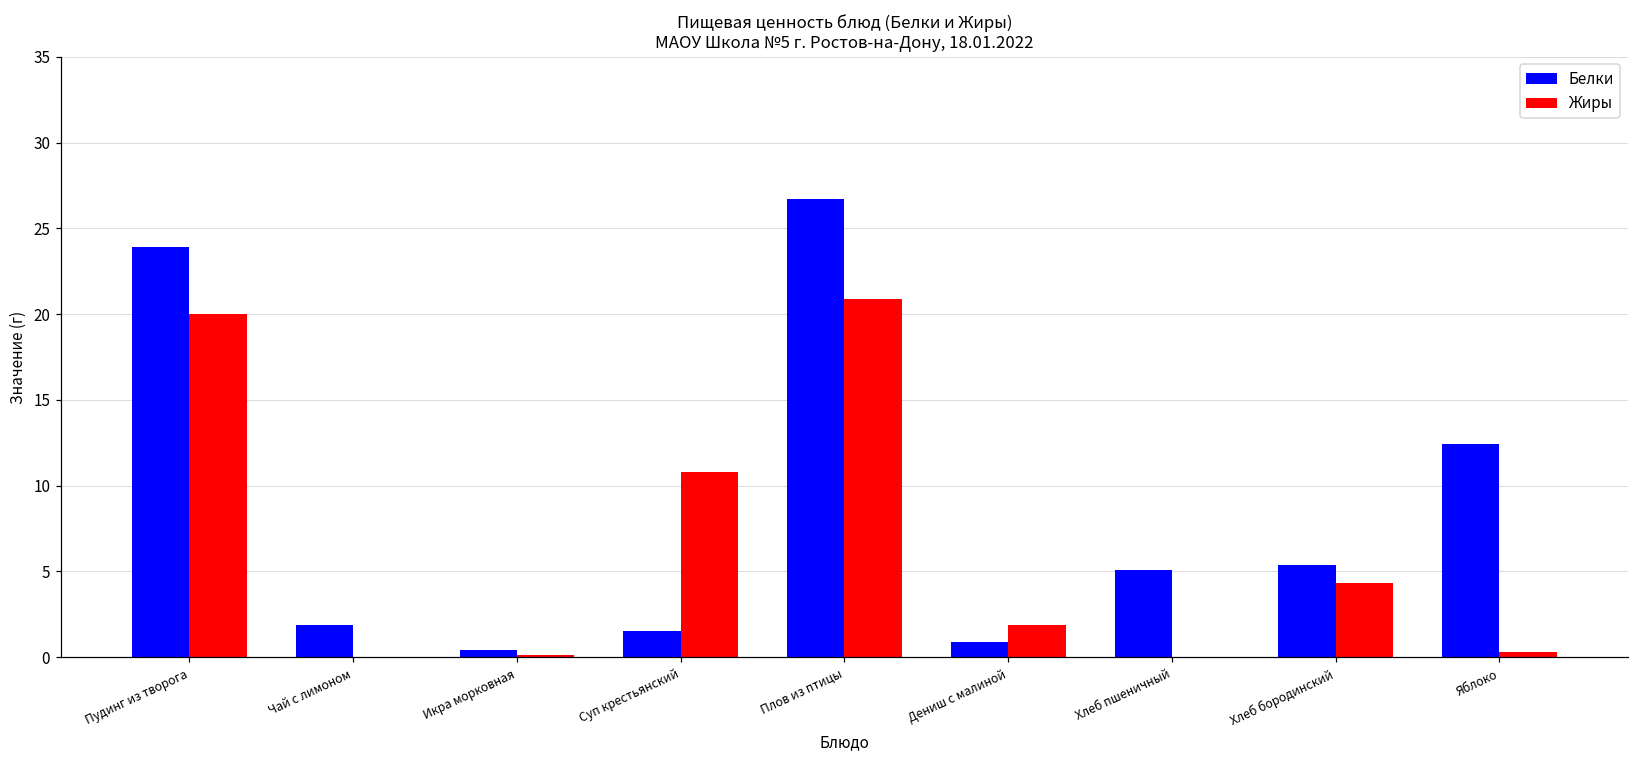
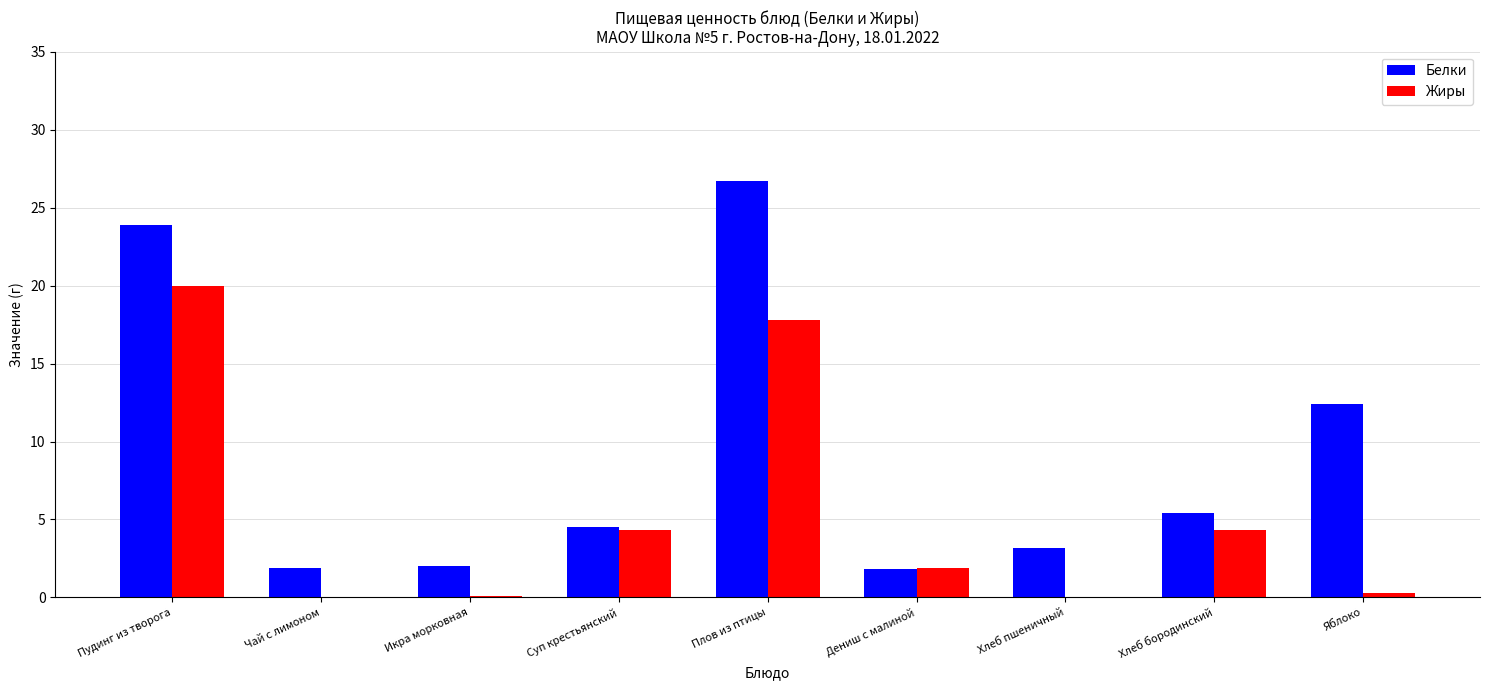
  {
    "Белки": {
      "Пудинг из творога": 23.9,
      "Чай с лимоном": 1.9,
-     "Икра морковная": 0.4,
-     "Суп крестьянский": 1.5,
+     "Икра морковная": 2.0,
+     "Суп крестьянский": 4.5,
      "Плов из птицы": 26.7,
-     "Дениш с малиной": 0.9,
-     "Хлеб пшеничный": 5.1,
+     "Дениш с малиной": 1.8,
+     "Хлеб пшеничный": 3.2,
      "Хлеб бородинский": 5.4,
      "Яблоко": 12.4
    },
    "Жиры": {
      "Пудинг из творога": 20.0,
      "Чай с лимоном": 0.0,
-     "Суп крестьянский": 10.8,
-     "Плов из птицы": 20.9,
+     "Суп крестьянский": 4.3,
+     "Плов из птицы": 17.8,
      "Дениш с малиной": 1.9,
      "Хлеб пшеничный": 0.0,
      "Хлеб бородинский": 4.3,
      "Яблоко": 0.3
    }
  }
